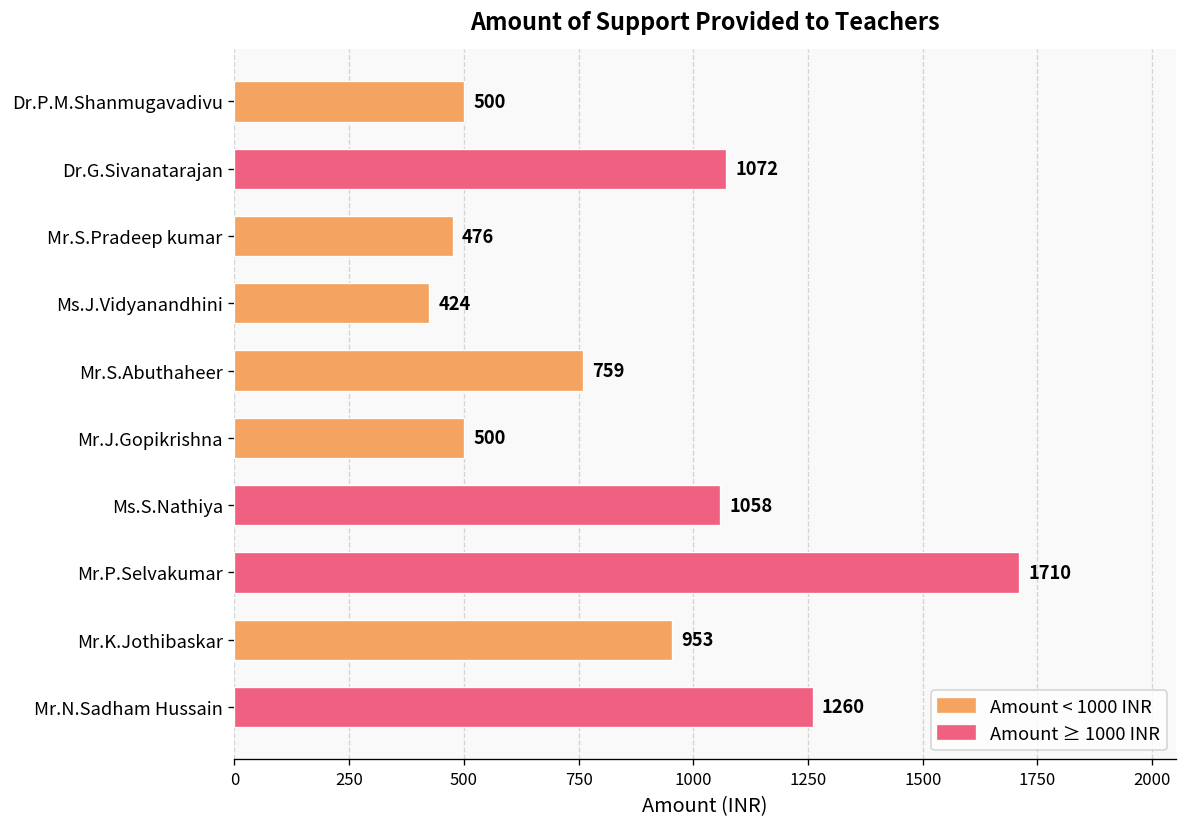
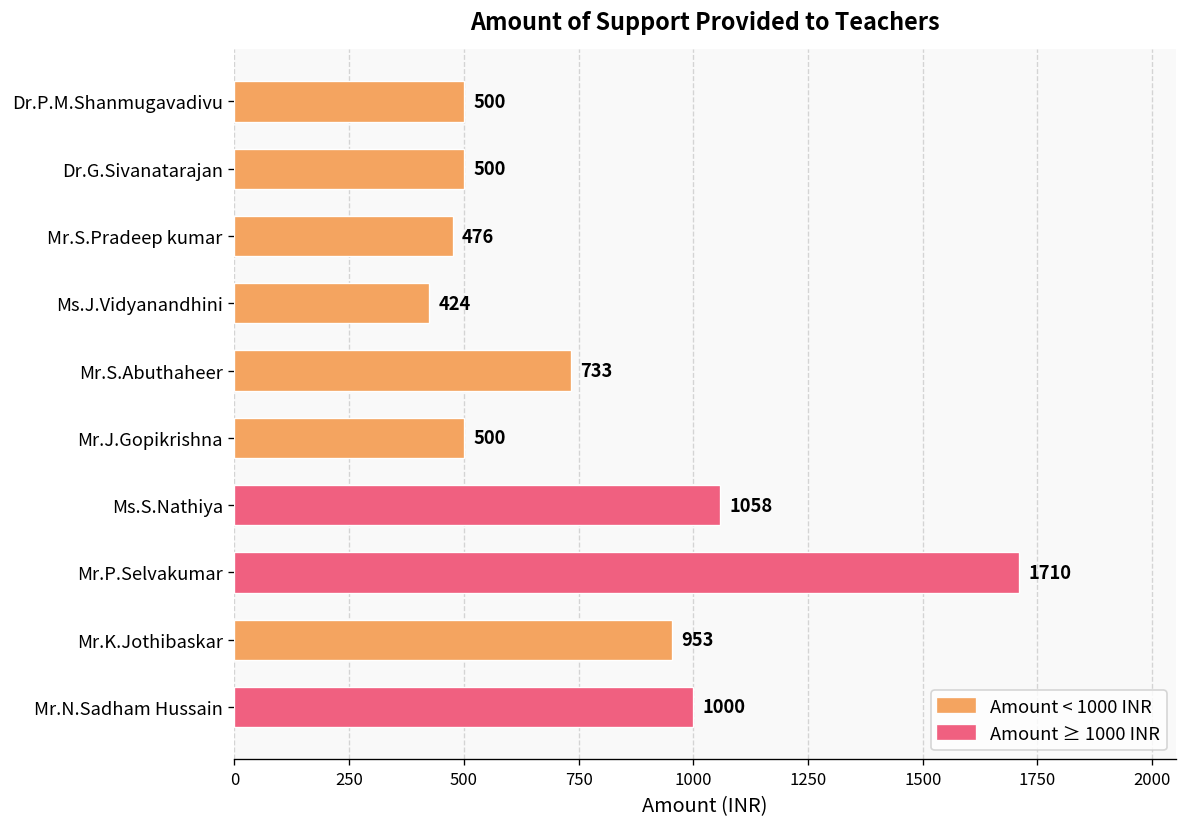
  {
    "Dr.P.M.Shanmugavadivu": 500,
-   "Dr.G.Sivanatarajan": 1072,
+   "Dr.G.Sivanatarajan": 500,
    "Mr.S.Pradeep kumar": 476,
    "Ms.J.Vidyanandhini": 424,
-   "Mr.S.Abuthaheer": 759,
+   "Mr.S.Abuthaheer": 733,
    "Mr.J.Gopikrishna": 500,
    "Ms.S.Nathiya": 1058,
    "Mr.P.Selvakumar": 1710,
    "Mr.K.Jothibaskar": 953,
-   "Mr.N.Sadham Hussain": 1260
+   "Mr.N.Sadham Hussain": 1000
  }
